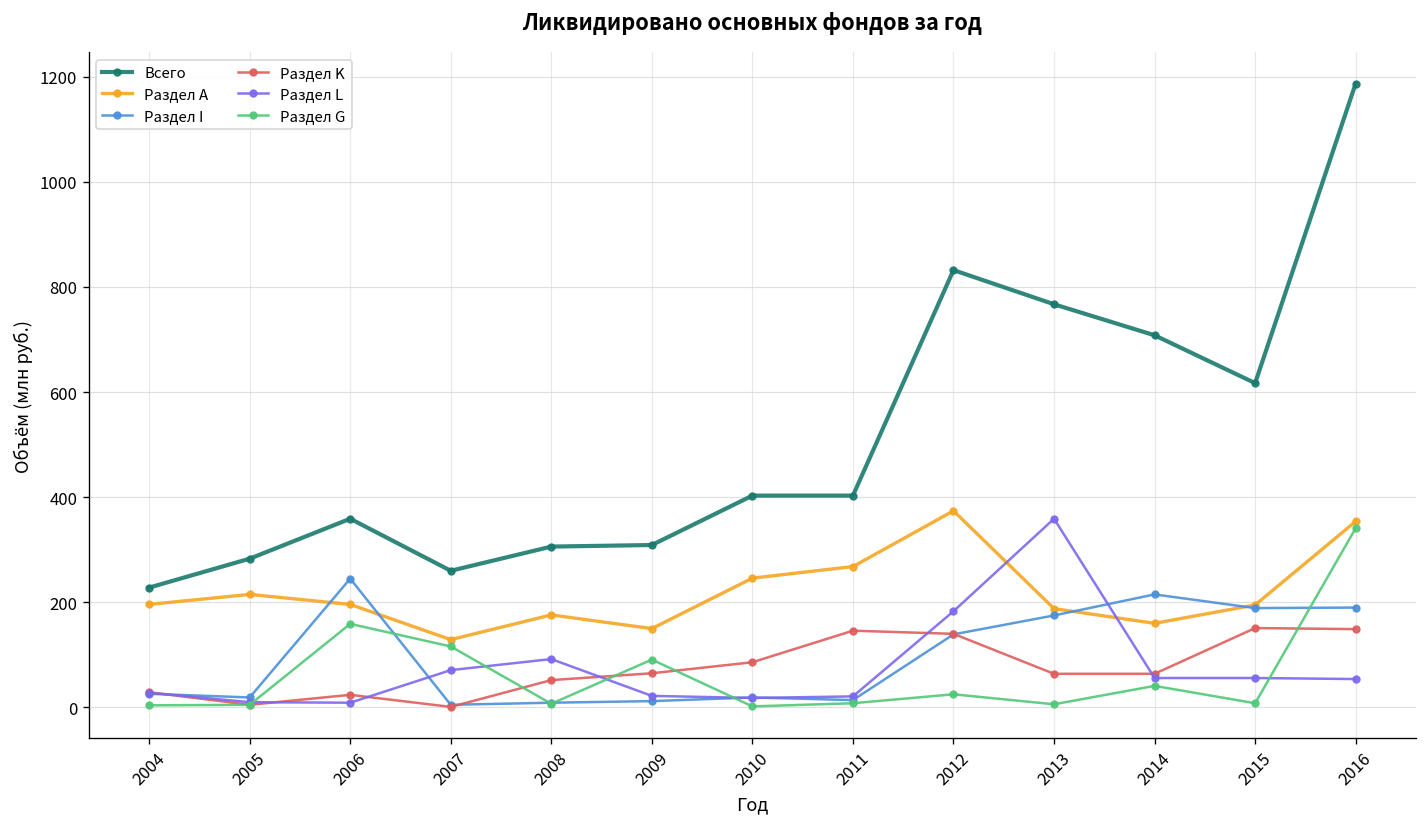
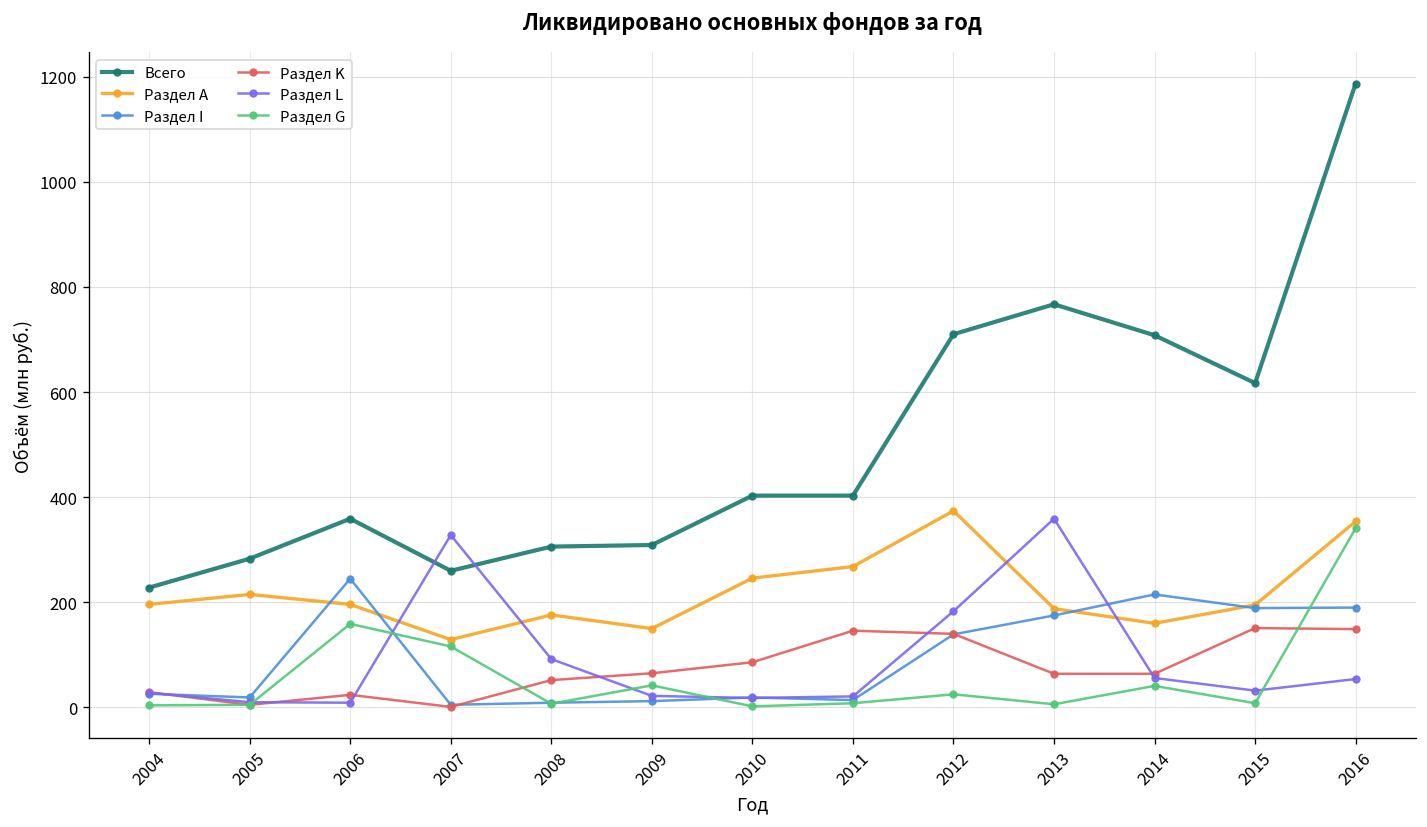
  {
    "Всего": {
      "2004": 230,
      "2005": 280,
      "2006": 360,
      "2007": 260,
      "2008": 310,
      "2009": 310,
      "2010": 400,
      "2011": 400,
-     "2012": 830,
+     "2012": 710,
      "2013": 770,
      "2014": 710,
      "2015": 620,
      "2016": 1190
    },
    "Раздел А": {
      "2004": 200,
      "2005": 220,
      "2006": 200,
      "2007": 130,
      "2008": 180,
      "2009": 150,
      "2010": 250,
      "2011": 270,
      "2012": 370,
      "2013": 190,
      "2014": 160,
      "2015": 200,
      "2016": 350
    },
    "Раздел I": {
      "2005": 20,
      "2006": 250,
      "2009": 10,
      "2011": 10,
      "2013": 180,
      "2014": 220,
      "2015": 190,
      "2016": 190
    },
    "Раздел K": {
      "2006": 20,
      "2008": 50,
      "2009": 70,
      "2010": 90,
      "2011": 150,
      "2013": 60,
      "2014": 60,
      "2015": 150,
      "2016": 150
    },
    "Раздел L": {
      "2006": 10,
-     "2007": 70,
+     "2007": 330,
      "2008": 90,
      "2009": 20,
      "2011": 20,
      "2012": 180,
      "2013": 360,
      "2014": 60,
-     "2015": 60,
+     "2015": 30,
      "2016": 50
    },
    "Раздел G": {
      "2004": 0,
      "2006": 160,
      "2007": 120,
-     "2009": 90,
+     "2009": 40,
      "2010": 0,
      "2011": 10,
      "2012": 30,
      "2013": 10,
      "2014": 40,
      "2015": 10,
      "2016": 340
    }
  }
